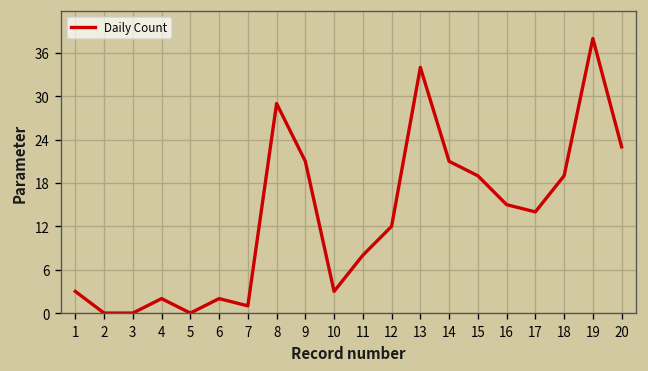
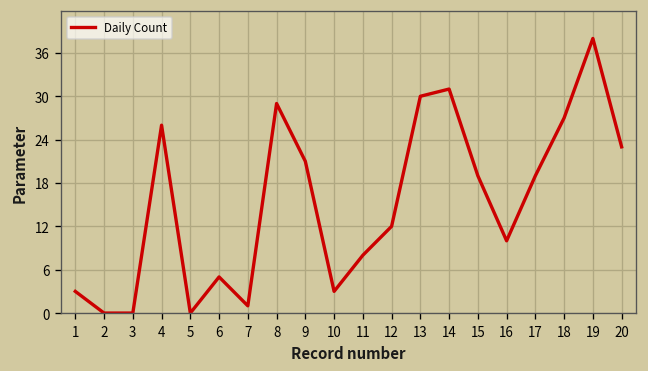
  {
    "1": 3,
    "2": 0,
    "3": 0,
-   "4": 2,
+   "4": 26,
    "5": 0,
-   "6": 2,
+   "6": 5,
    "7": 1,
    "8": 29,
    "9": 21,
    "10": 3,
    "11": 8,
    "12": 12,
-   "13": 34,
-   "14": 21,
+   "13": 30,
+   "14": 31,
    "15": 19,
-   "16": 15,
-   "17": 14,
-   "18": 19,
+   "16": 10,
+   "17": 19,
+   "18": 27,
    "19": 38,
    "20": 23
  }
